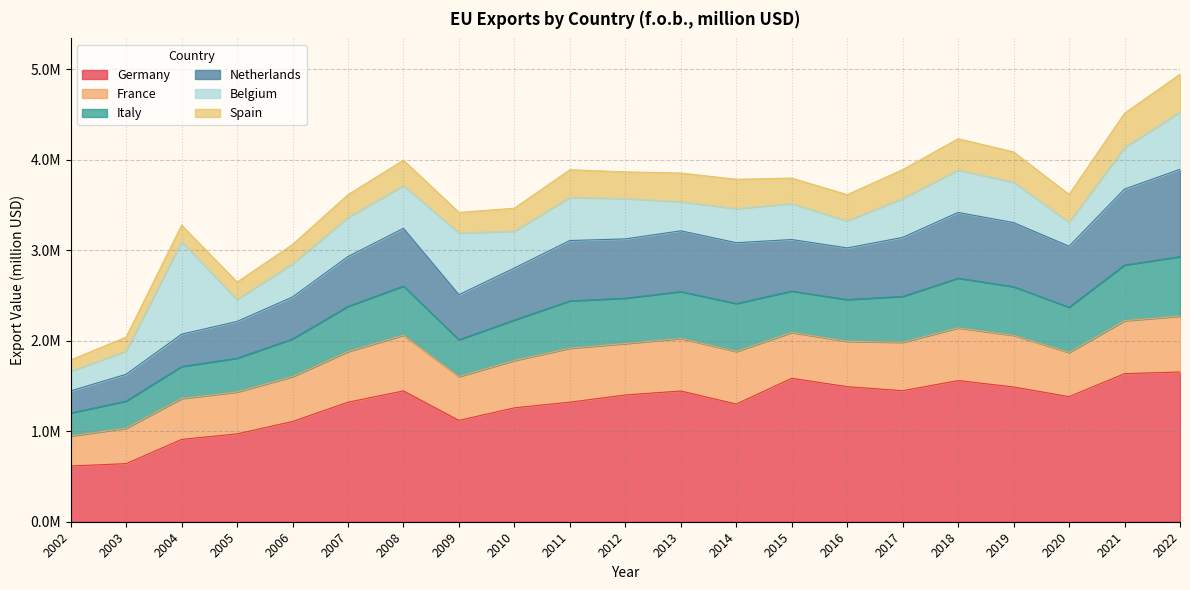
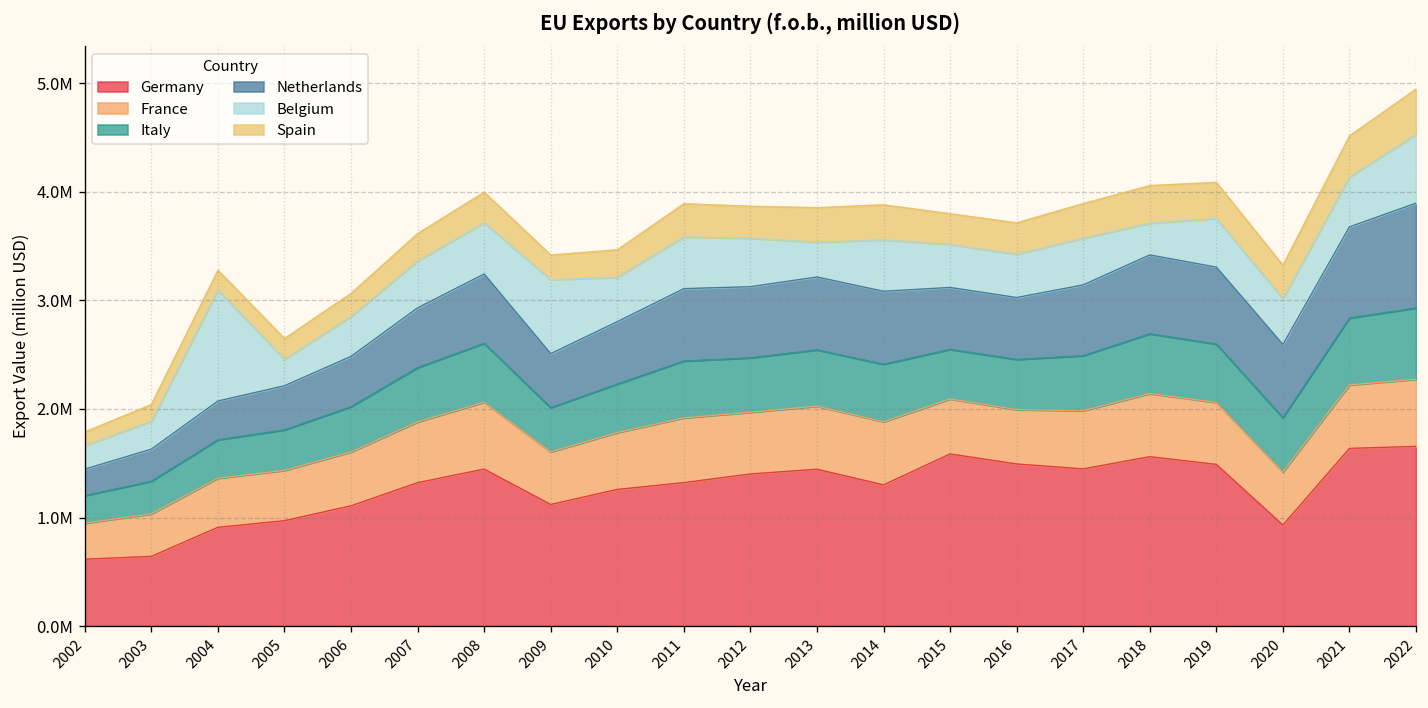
  {
    "Germany": {
      "2002": 600000,
      "2003": 600000,
      "2004": 900000,
      "2005": 1000000,
      "2006": 1100000,
      "2007": 1300000,
      "2008": 1400000,
      "2009": 1100000,
      "2010": 1300000,
      "2011": 1300000,
      "2012": 1400000,
      "2013": 1400000,
      "2014": 1300000,
      "2015": 1600000,
      "2016": 1500000,
      "2017": 1400000,
      "2018": 1600000,
      "2019": 1500000,
-     "2020": 1400000,
+     "2020": 900000,
      "2021": 1600000,
      "2022": 1700000
    },
    "Belgium": {
      "2002": 200000,
      "2003": 300000,
      "2004": 1000000,
      "2005": 200000,
      "2006": 400000,
      "2007": 400000,
      "2008": 500000,
      "2009": 700000,
      "2010": 400000,
      "2011": 500000,
      "2012": 400000,
      "2013": 300000,
-     "2014": 400000,
+     "2014": 500000,
      "2015": 400000,
-     "2016": 300000,
+     "2016": 400000,
      "2017": 400000,
-     "2018": 500000,
+     "2018": 300000,
      "2019": 400000,
-     "2020": 300000,
+     "2020": 400000,
      "2021": 500000,
      "2022": 600000
    }
  }
